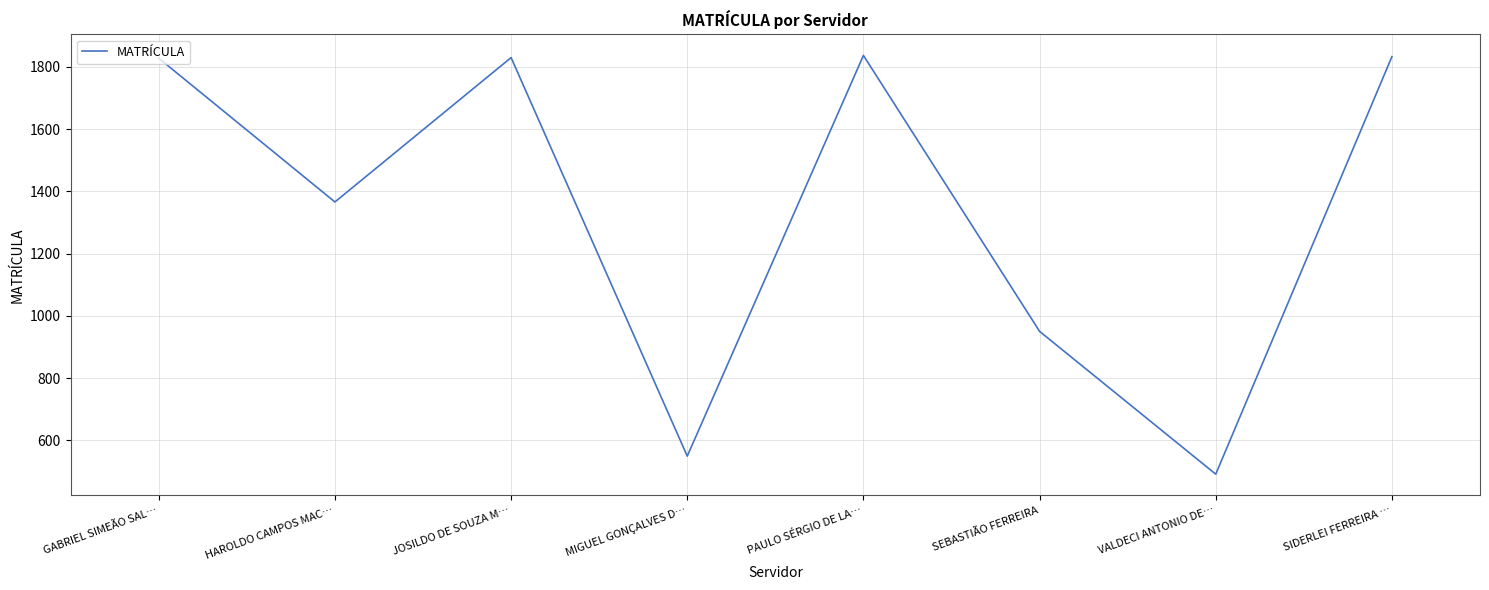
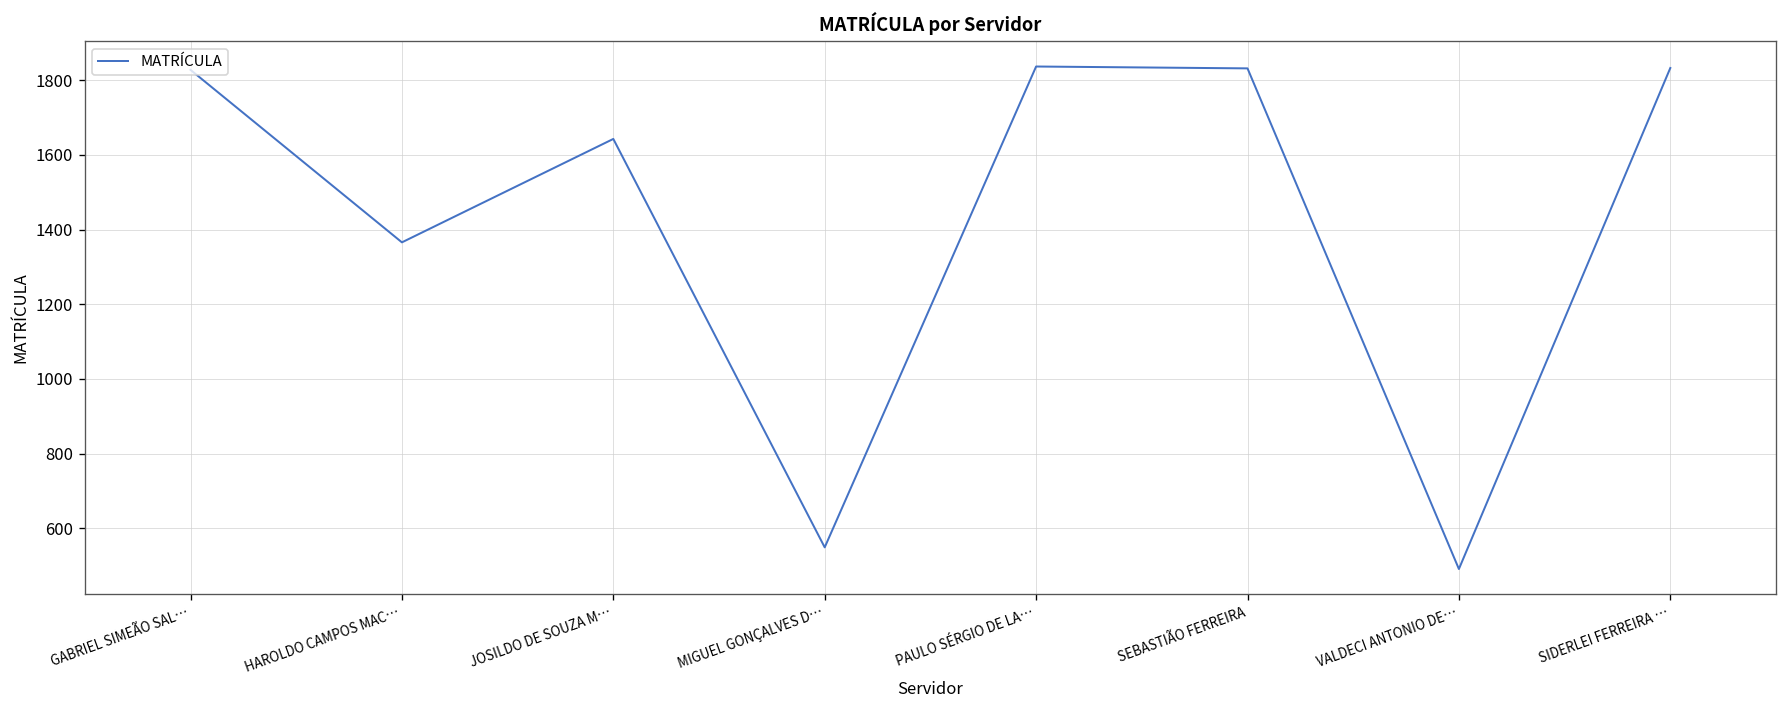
  {
    "HAROLDO CAMPOS MAC…": 1370,
-   "JOSILDO DE SOUZA M…": 1830,
+   "JOSILDO DE SOUZA M…": 1640,
    "MIGUEL GONÇALVES D…": 550,
    "PAULO SÉRGIO DE LA…": 1840,
-   "SEBASTIÃO FERREIRA": 950,
+   "SEBASTIÃO FERREIRA": 1830,
    "VALDECI ANTONIO DE…": 490,
    "SIDERLEI FERREIRA …": 1830
  }
